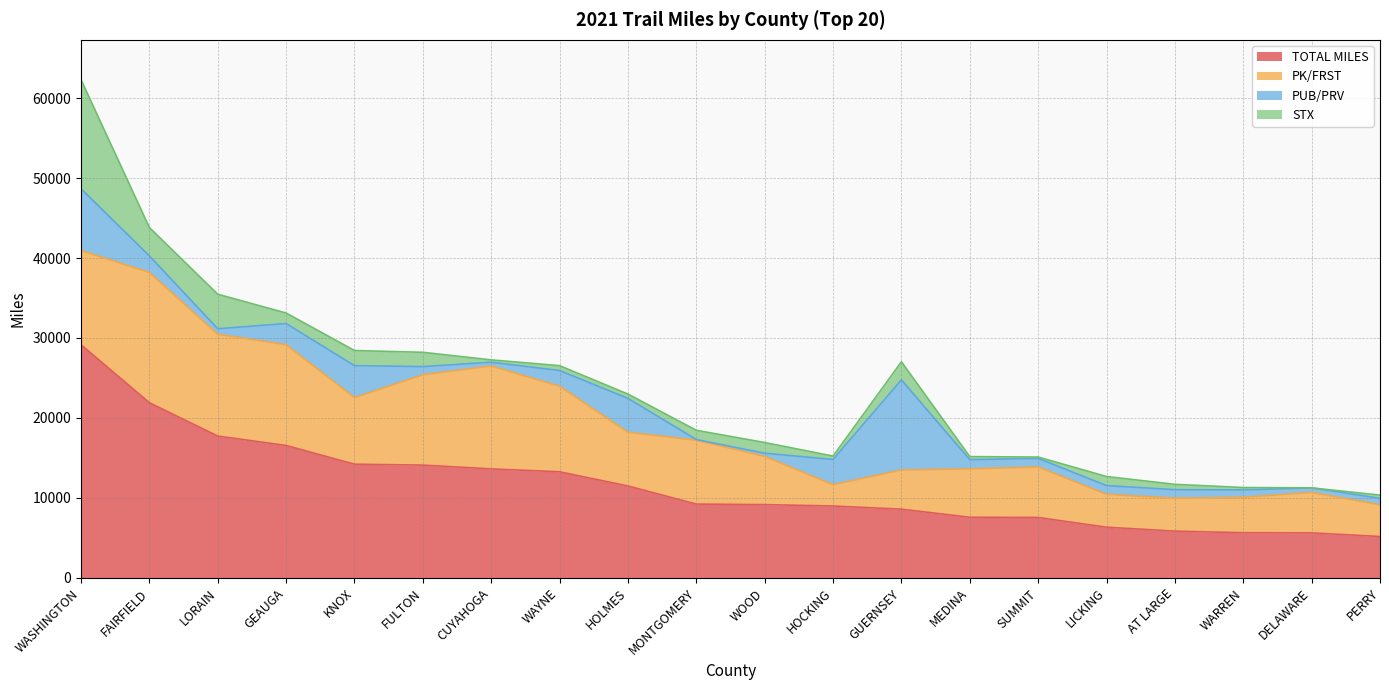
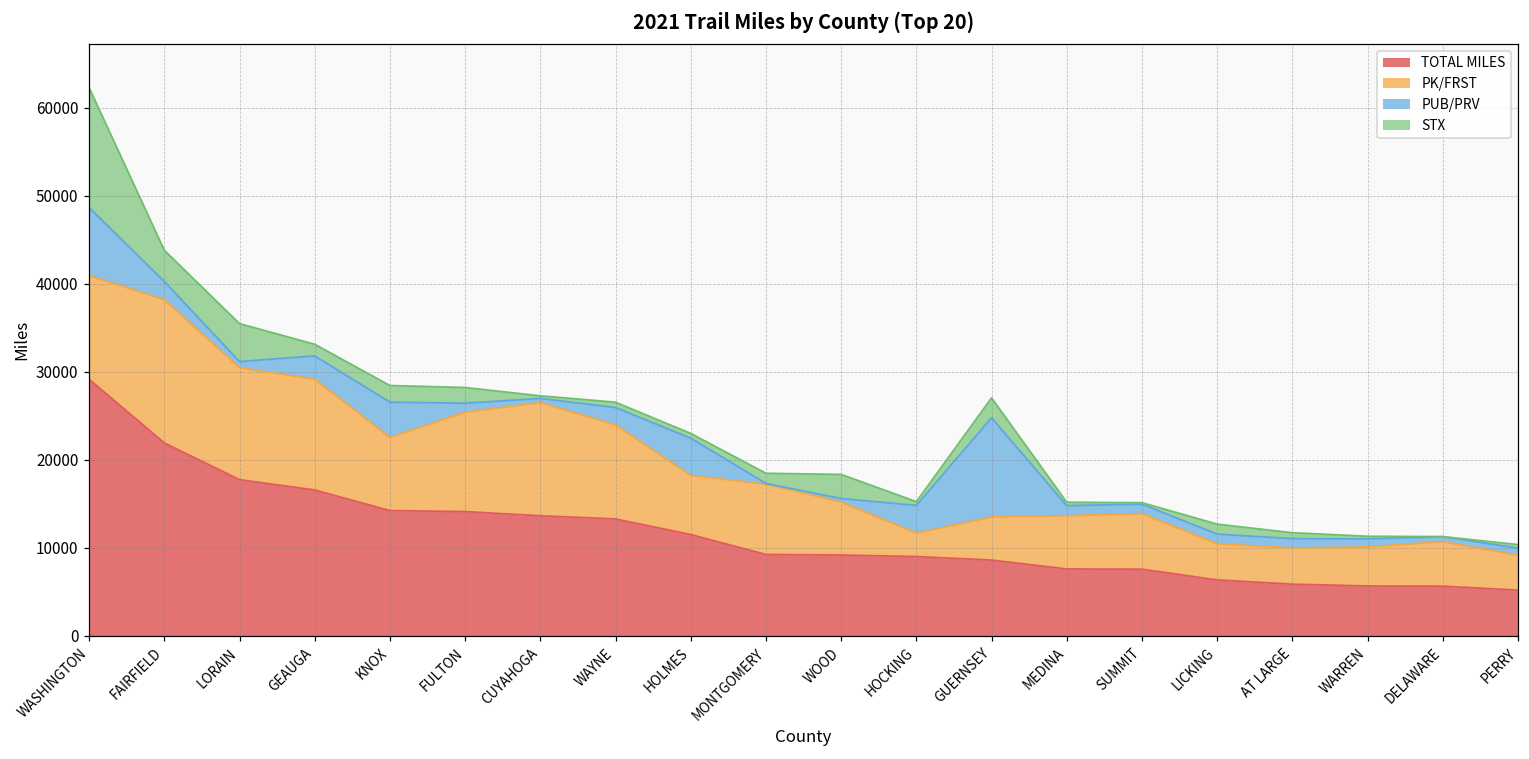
  {
    "TOTAL MILES": {
      "WASHINGTON": 29000,
      "FAIRFIELD": 22000,
      "LORAIN": 18000,
      "GEAUGA": 17000,
      "KNOX": 14000,
      "FULTON": 14000,
      "CUYAHOGA": 14000,
      "WAYNE": 13000,
      "HOLMES": 11000,
      "MONTGOMERY": 9000,
      "WOOD": 9000,
      "HOCKING": 9000,
      "GUERNSEY": 9000,
      "MEDINA": 8000,
      "SUMMIT": 8000,
      "LICKING": 6000,
      "AT LARGE": 6000,
      "WARREN": 6000,
      "DELAWARE": 6000,
      "PERRY": 5000
    },
    "PK/FRST": {
      "WASHINGTON": 12000,
      "FAIRFIELD": 16000,
      "LORAIN": 13000,
      "GEAUGA": 13000,
      "KNOX": 8000,
      "FULTON": 11000,
      "CUYAHOGA": 13000,
      "WAYNE": 11000,
      "HOLMES": 7000,
      "WOOD": 6000,
      "HOCKING": 3000,
      "GUERNSEY": 5000,
      "MEDINA": 6000,
      "SUMMIT": 6000,
      "LICKING": 4000,
      "AT LARGE": 4000,
      "WARREN": 4000,
      "DELAWARE": 5000,
      "PERRY": 4000
    },
    "PUB/PRV": {
      "WASHINGTON": 8000,
      "FAIRFIELD": 2000,
      "LORAIN": 1000,
      "GEAUGA": 3000,
      "KNOX": 4000,
      "FULTON": 1000,
      "WAYNE": 2000,
      "HOLMES": 4000,
      "WOOD": 0,
      "HOCKING": 3000,
      "GUERNSEY": 11000,
      "MEDINA": 1000,
      "LICKING": 1000,
      "AT LARGE": 1000,
      "PERRY": 1000
    },
    "STX": {
      "WASHINGTON": 14000,
      "FAIRFIELD": 4000,
      "LORAIN": 4000,
      "GEAUGA": 1000,
      "KNOX": 2000,
      "FULTON": 2000,
      "WAYNE": 1000,
      "HOLMES": 1000,
      "MONTGOMERY": 1000,
-     "WOOD": 1000,
+     "WOOD": 3000,
      "HOCKING": 0,
      "GUERNSEY": 2000,
      "MEDINA": 0,
      "LICKING": 1000,
      "AT LARGE": 1000,
      "PERRY": 0
    }
  }
